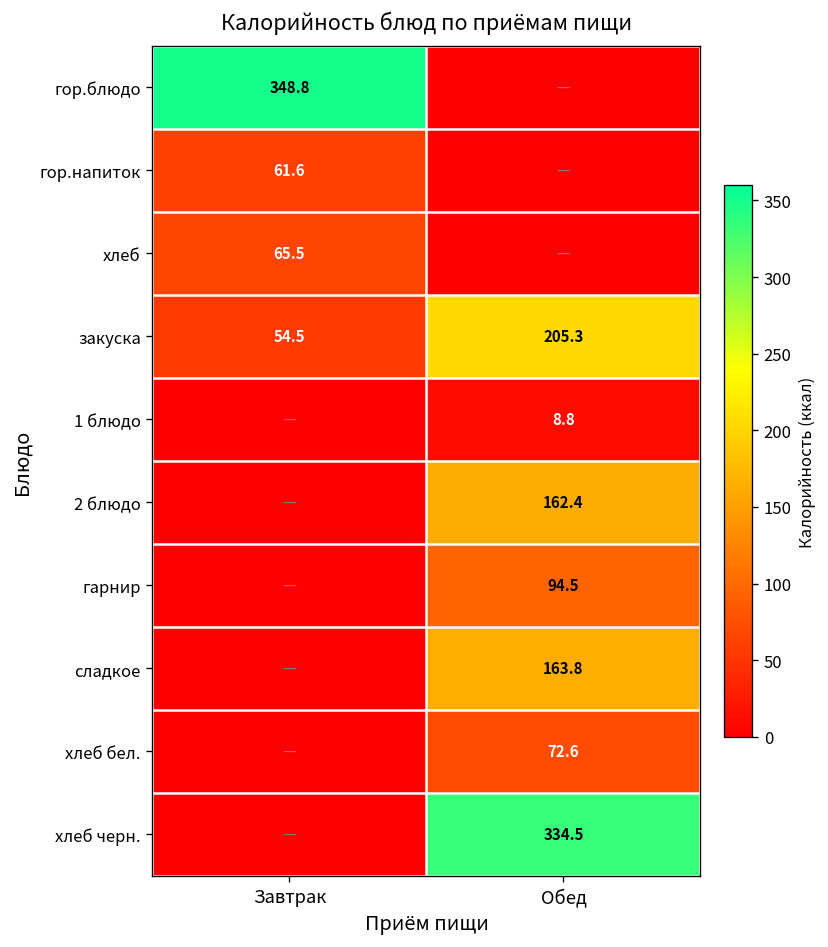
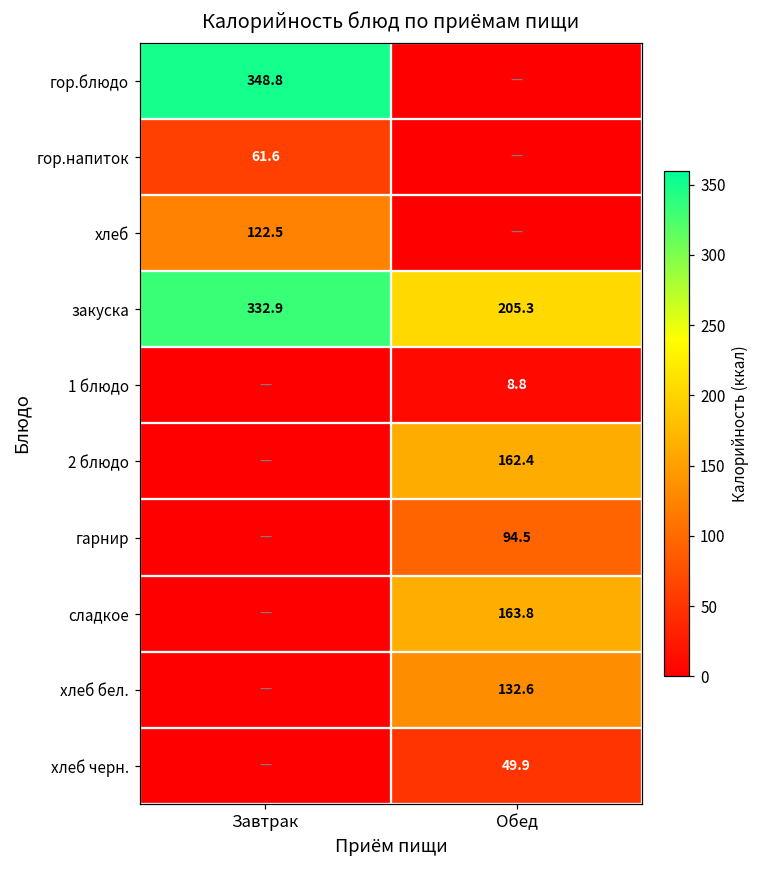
  {
    "гор.блюдо": {
      "Завтрак": 348.8
    },
    "гор.напиток": {
      "Завтрак": 61.6
    },
    "хлеб": {
-     "Завтрак": 65.5
+     "Завтрак": 122.5
    },
    "закуска": {
-     "Завтрак": 54.5,
+     "Завтрак": 332.9,
      "Обед": 205.3
    },
    "1 блюдо": {
      "Обед": 8.8
    },
    "2 блюдо": {
      "Обед": 162.4
    },
    "гарнир": {
      "Обед": 94.5
    },
    "сладкое": {
      "Обед": 163.8
    },
    "хлеб бел.": {
-     "Обед": 72.6
+     "Обед": 132.6
    },
    "хлеб черн.": {
-     "Обед": 334.5
+     "Обед": 49.9
    }
  }
